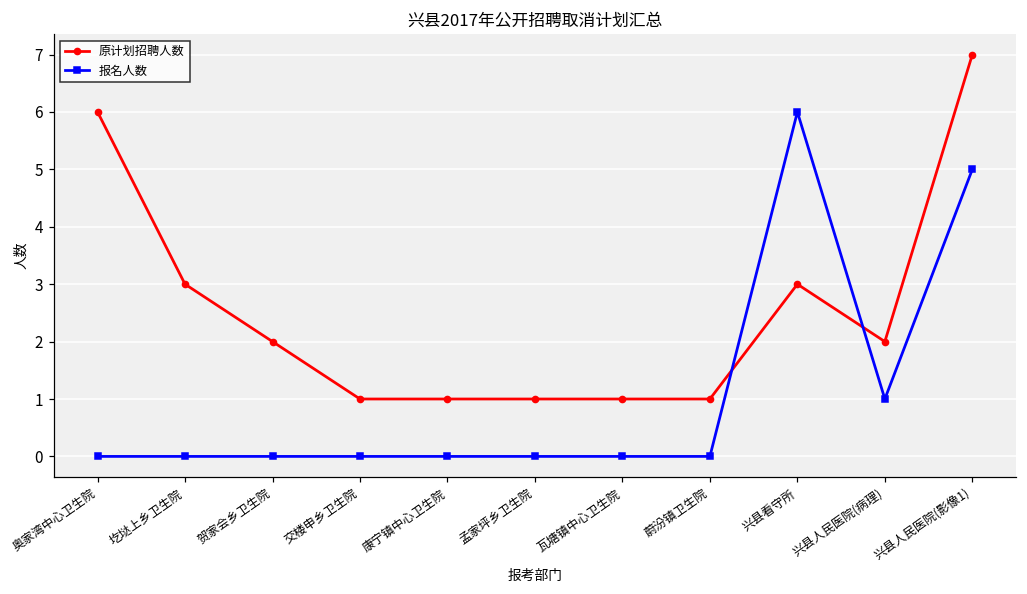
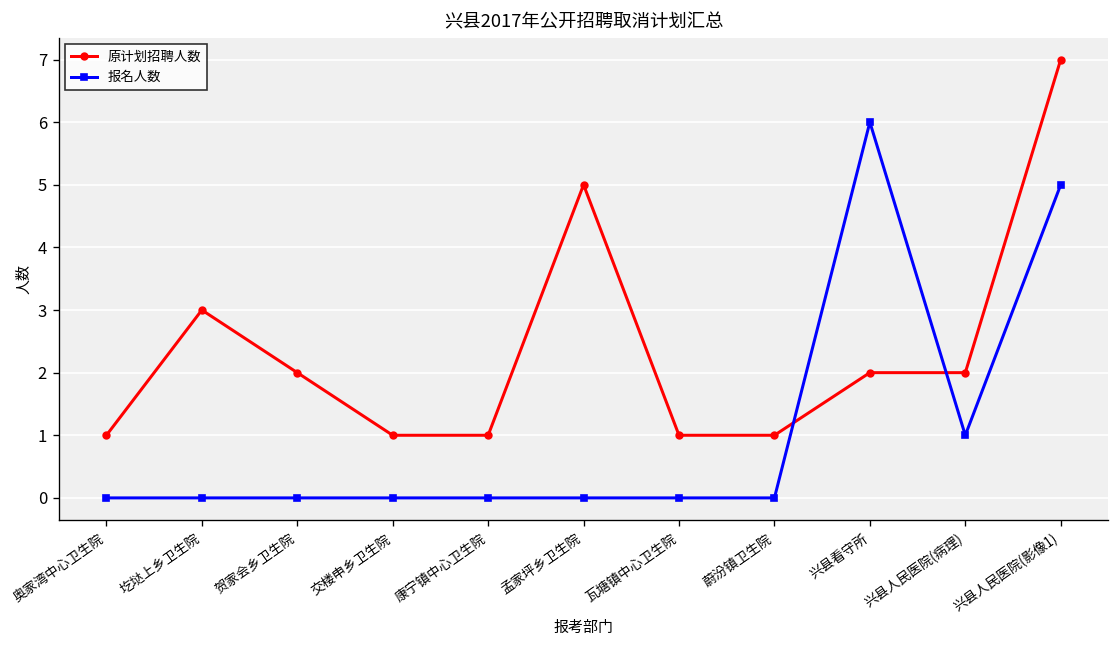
  {
    "原计划招聘人数": {
-     "奥家湾中心卫生院": 6,
+     "奥家湾中心卫生院": 1,
      "圪垯上乡卫生院": 3,
      "贺家会乡卫生院": 2,
      "交楼申乡卫生院": 1,
      "康宁镇中心卫生院": 1,
-     "孟家坪乡卫生院": 1,
+     "孟家坪乡卫生院": 5,
      "瓦塘镇中心卫生院": 1,
      "蔚汾镇卫生院": 1,
-     "兴县看守所": 3,
+     "兴县看守所": 2,
      "兴县人民医院(病理)": 2,
      "兴县人民医院(影像1)": 7
    },
    "报名人数": {
      "奥家湾中心卫生院": 0,
      "圪垯上乡卫生院": 0,
      "贺家会乡卫生院": 0,
      "交楼申乡卫生院": 0,
      "康宁镇中心卫生院": 0,
      "孟家坪乡卫生院": 0,
      "瓦塘镇中心卫生院": 0,
      "蔚汾镇卫生院": 0,
      "兴县看守所": 6,
      "兴县人民医院(病理)": 1,
      "兴县人民医院(影像1)": 5
    }
  }
